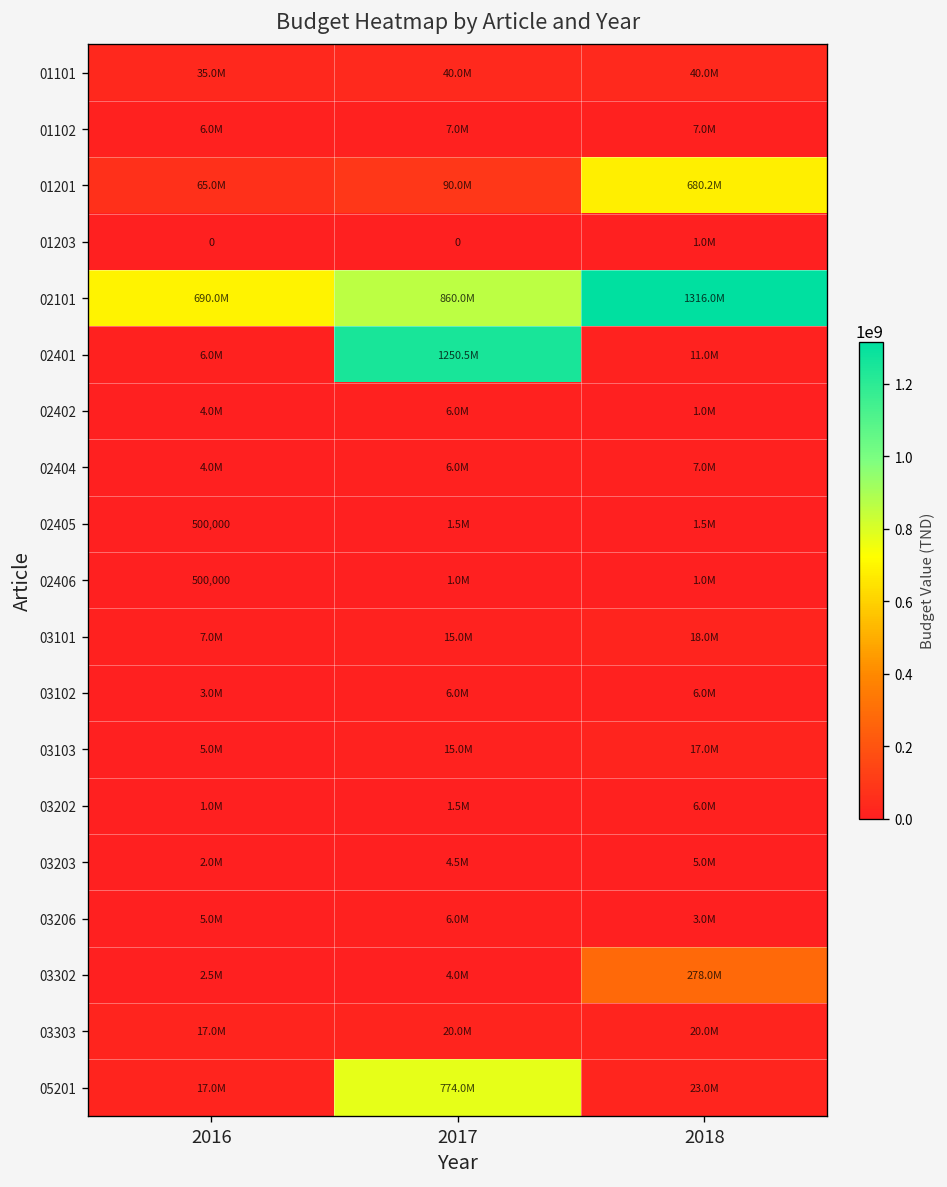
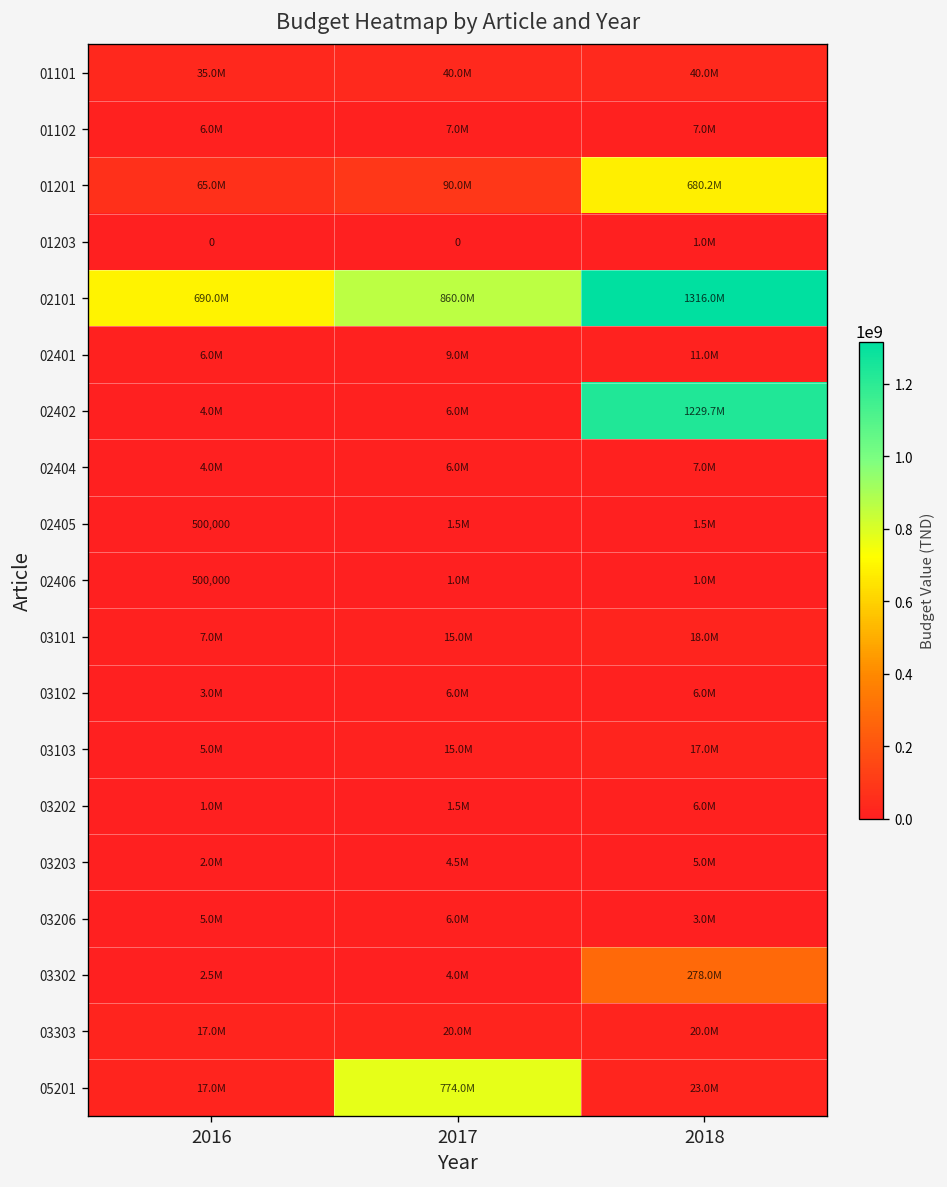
  {
    "01101": {
      "2016": "35.0M",
      "2017": "40.0M",
      "2018": "40.0M"
    },
    "01102": {
      "2016": "6.0M",
      "2017": "7.0M",
      "2018": "7.0M"
    },
    "01201": {
      "2016": "65.0M",
      "2017": "90.0M",
      "2018": "680.2M"
    },
    "01203": {
      "2016": "0",
      "2017": "0",
      "2018": "1.0M"
    },
    "02101": {
      "2016": "690.0M",
      "2017": "860.0M",
      "2018": "1316.0M"
    },
    "02401": {
      "2016": "6.0M",
-     "2017": "1250.5M",
+     "2017": "9.0M",
      "2018": "11.0M"
    },
    "02402": {
      "2016": "4.0M",
      "2017": "6.0M",
-     "2018": "1.0M"
+     "2018": "1229.7M"
    },
    "02404": {
      "2016": "4.0M",
      "2017": "6.0M",
      "2018": "7.0M"
    },
    "02405": {
      "2016": "500,000",
      "2017": "1.5M",
      "2018": "1.5M"
    },
    "02406": {
      "2016": "500,000",
      "2017": "1.0M",
      "2018": "1.0M"
    },
    "03101": {
      "2016": "7.0M",
      "2017": "15.0M",
      "2018": "18.0M"
    },
    "03102": {
      "2016": "3.0M",
      "2017": "6.0M",
      "2018": "6.0M"
    },
    "03103": {
      "2016": "5.0M",
      "2017": "15.0M",
      "2018": "17.0M"
    },
    "03202": {
      "2016": "1.0M",
      "2017": "1.5M",
      "2018": "6.0M"
    },
    "03203": {
      "2016": "2.0M",
      "2017": "4.5M",
      "2018": "5.0M"
    },
    "03206": {
      "2016": "5.0M",
      "2017": "6.0M",
      "2018": "3.0M"
    },
    "03302": {
      "2016": "2.5M",
      "2017": "4.0M",
      "2018": "278.0M"
    },
    "03303": {
      "2016": "17.0M",
      "2017": "20.0M",
      "2018": "20.0M"
    },
    "05201": {
      "2016": "17.0M",
      "2017": "774.0M",
      "2018": "23.0M"
    }
  }
